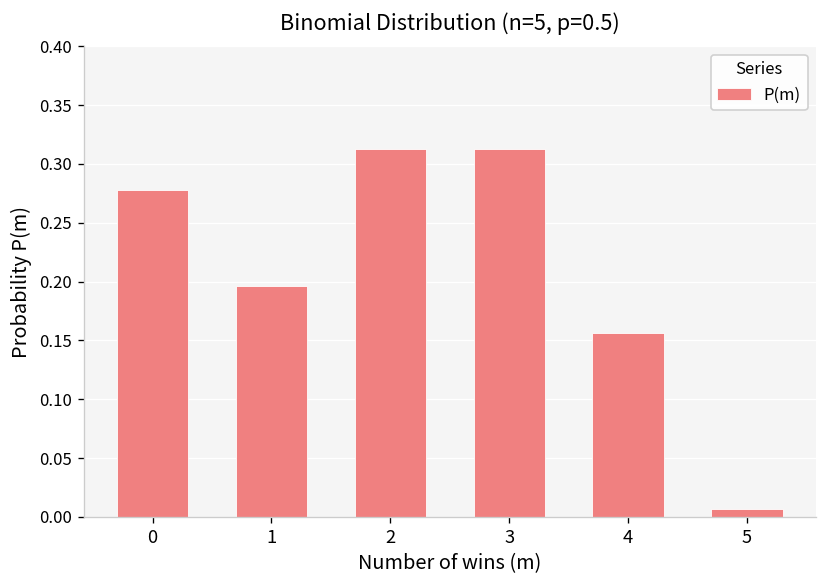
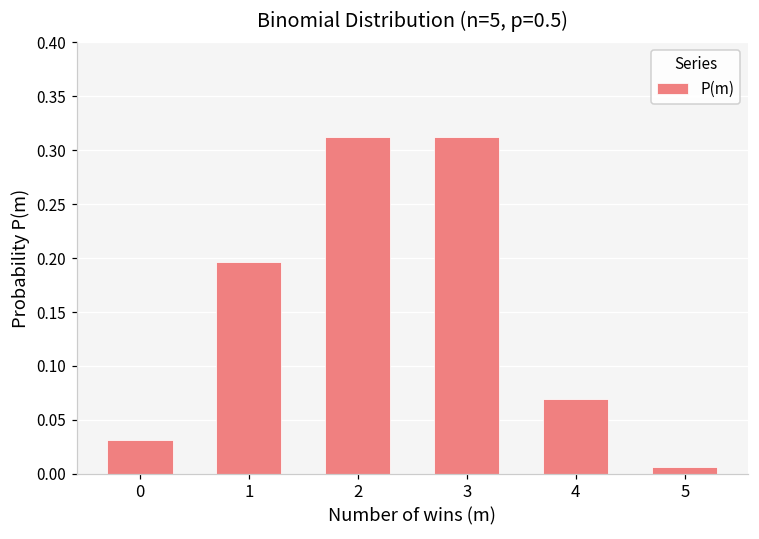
  {
-   "0": 0.28,
+   "0": 0.03,
    "1": 0.20,
    "2": 0.31,
    "3": 0.31,
-   "4": 0.16,
+   "4": 0.07,
    "5": 0.01
  }
